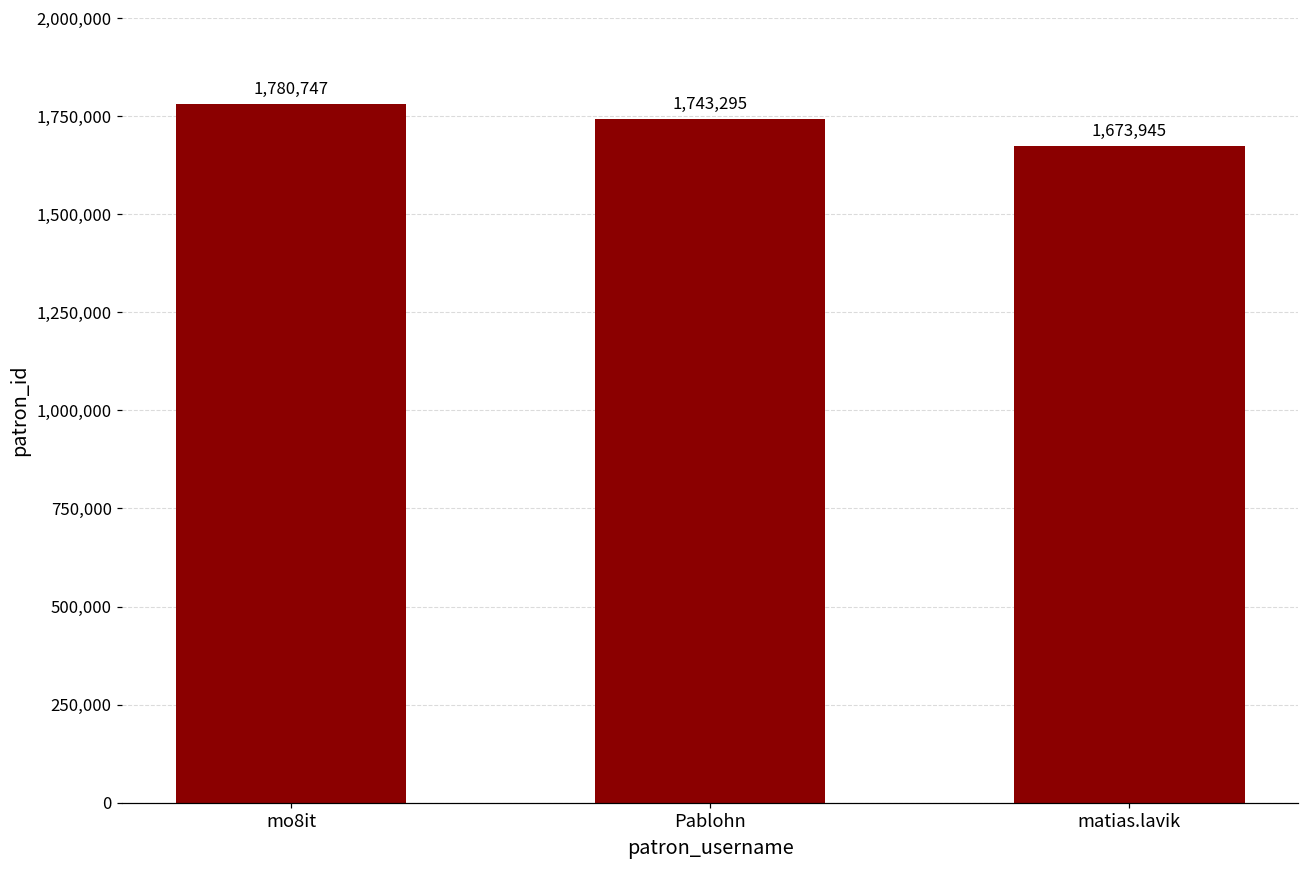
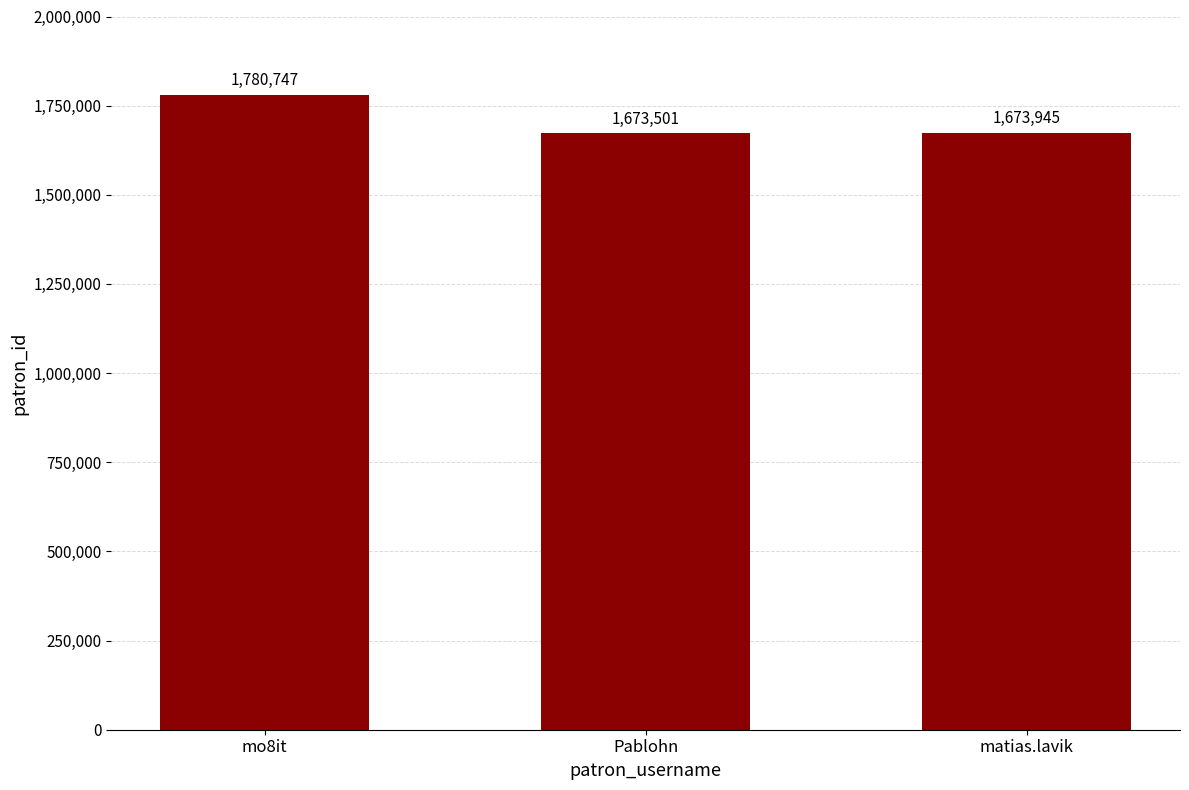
  {
    "mo8it": "1,780,747",
-   "Pablohn": "1,743,295",
+   "Pablohn": "1,673,501",
    "matias.lavik": "1,673,945"
  }
